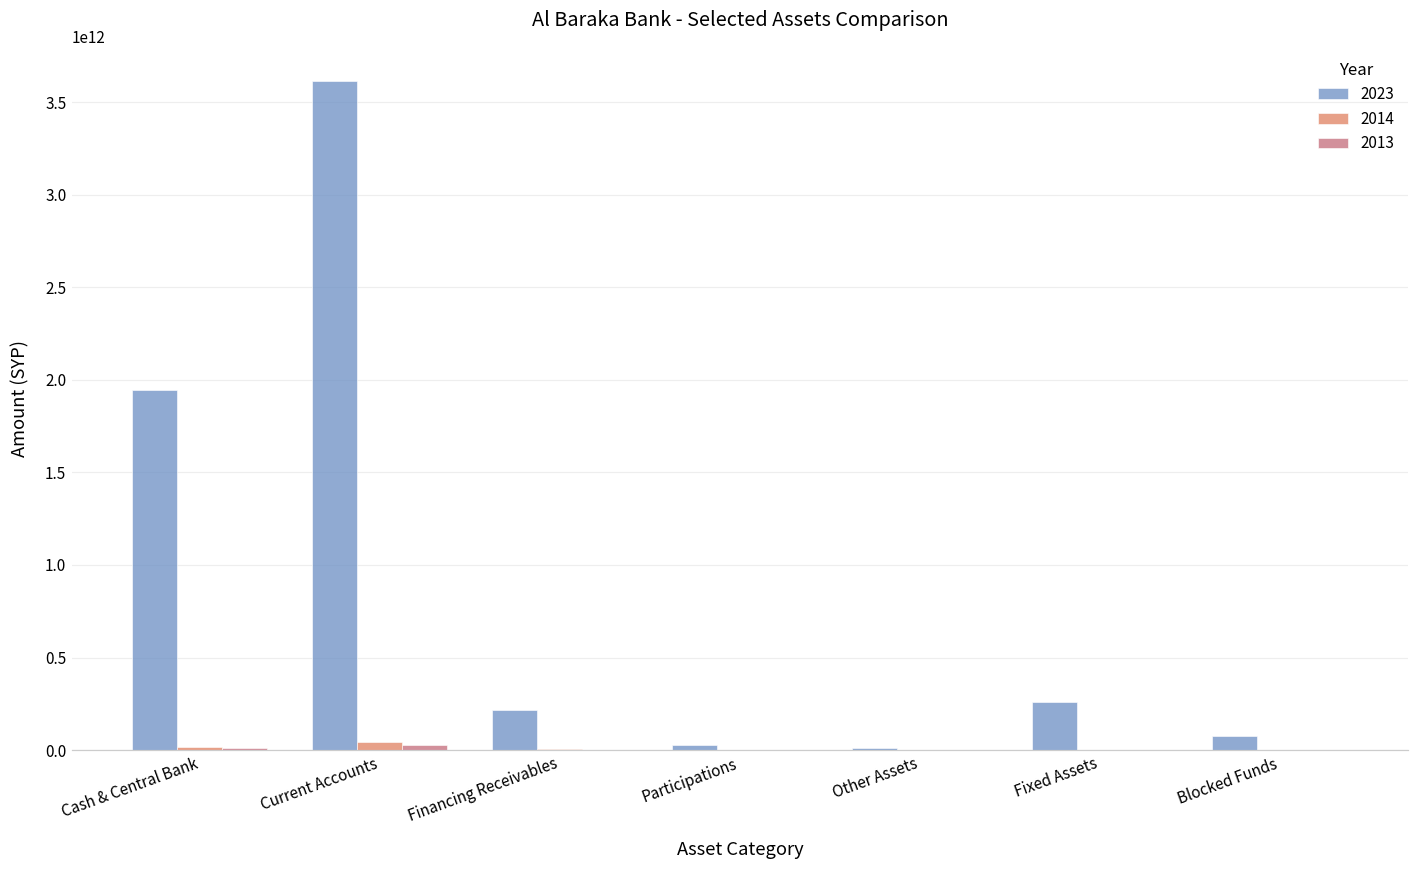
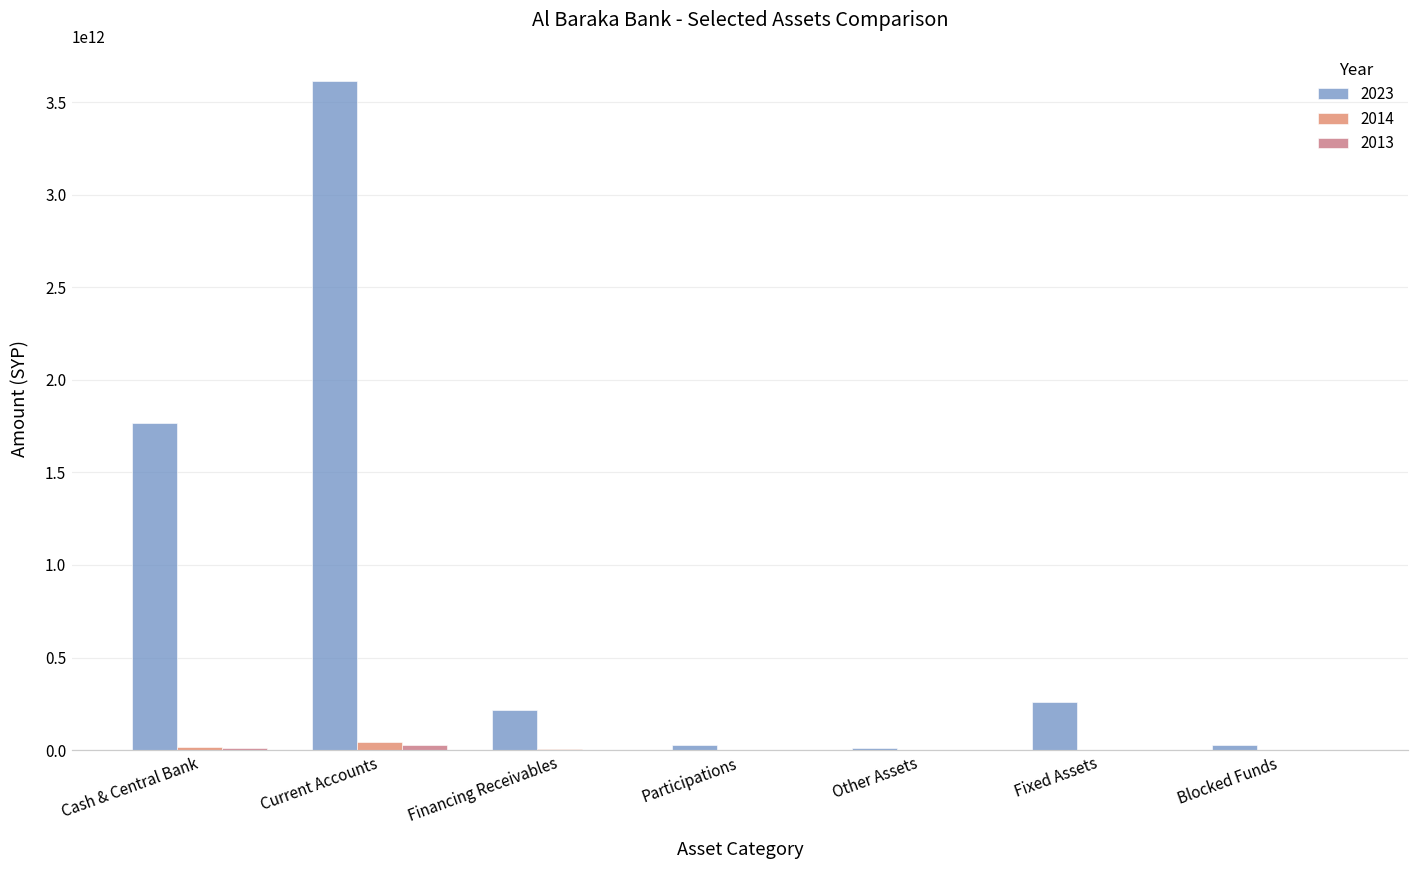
  {
    "2023": {
-     "Cash & Central Bank": 1950000000000,
+     "Cash & Central Bank": 1770000000000,
      "Current Accounts": 3610000000000,
      "Financing Receivables": 220000000000,
      "Participations": 30000000000,
      "Fixed Assets": 260000000000,
-     "Blocked Funds": 70000000000
+     "Blocked Funds": 30000000000
    }
  }
